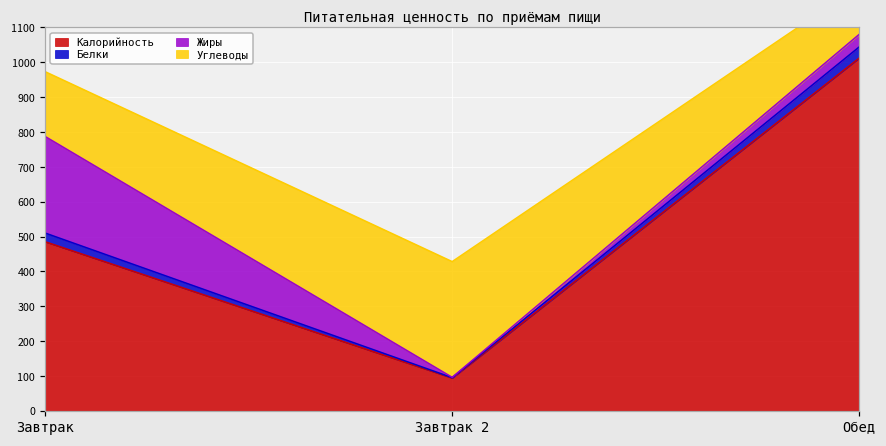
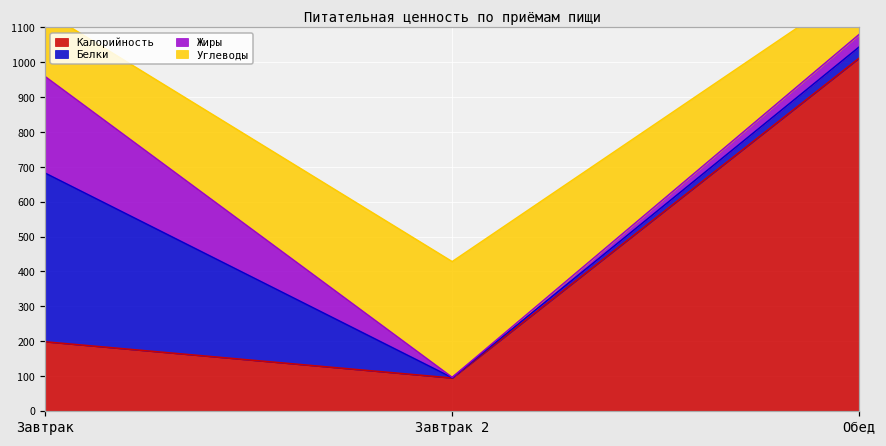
  {
    "Калорийность": {
-     "Завтрак": 490,
+     "Завтрак": 200,
      "Обед": 1010
    },
    "Белки": {
-     "Завтрак": 30,
+     "Завтрак": 480,
      "Обед": 30
    },
    "Жиры": {
      "Завтрак": 280,
      "Обед": 40
    },
    "Углеводы": {
      "Завтрак 2": 330
    }
  }
